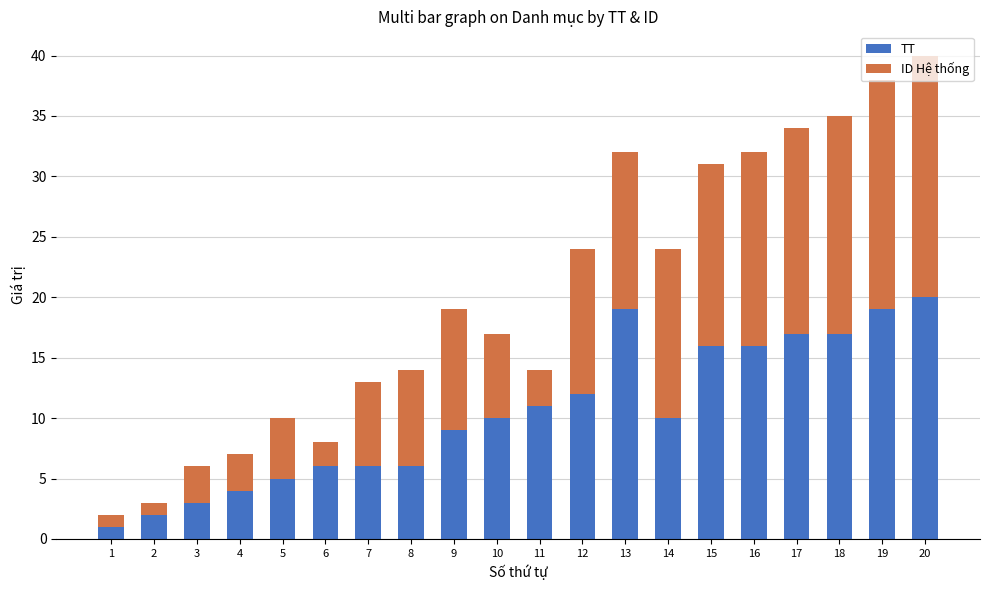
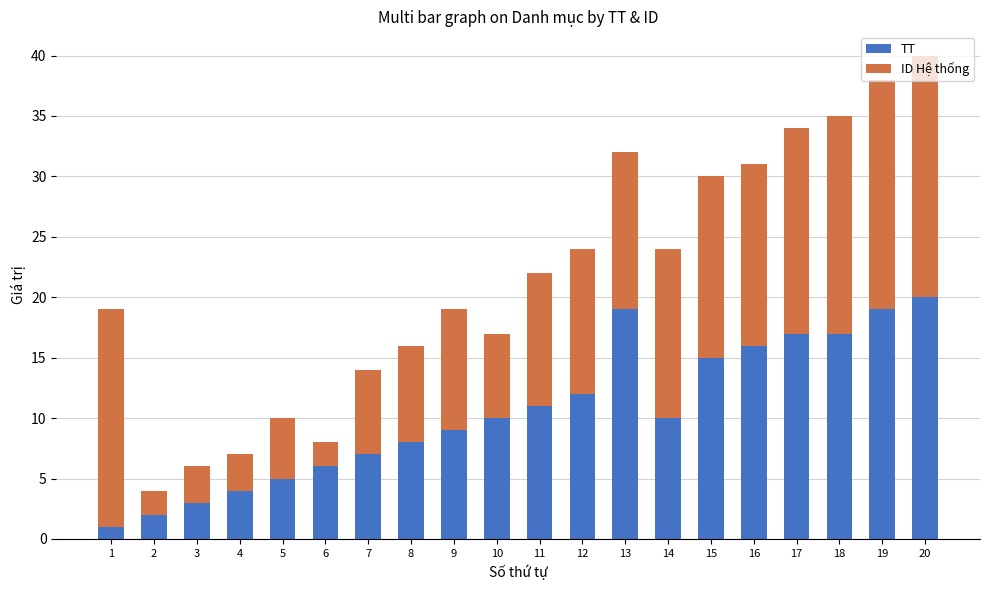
  {
    "TT": {
      "1": 1,
      "2": 2,
      "3": 3,
      "4": 4,
      "5": 5,
      "6": 6,
-     "7": 6,
-     "8": 6,
+     "7": 7,
+     "8": 8,
      "9": 9,
      "10": 10,
      "11": 11,
      "12": 12,
      "13": 19,
      "14": 10,
-     "15": 16,
+     "15": 15,
      "16": 16,
      "17": 17,
      "18": 17,
      "19": 19,
      "20": 20
    },
    "ID Hệ thống": {
-     "1": 1,
-     "2": 1,
+     "1": 18,
+     "2": 2,
      "3": 3,
      "4": 3,
      "5": 5,
      "6": 2,
      "7": 7,
      "8": 8,
      "9": 10,
      "10": 7,
-     "11": 3,
+     "11": 11,
      "12": 12,
      "13": 13,
      "14": 14,
      "15": 15,
-     "16": 16,
+     "16": 15,
      "17": 17,
      "18": 18
    }
  }
